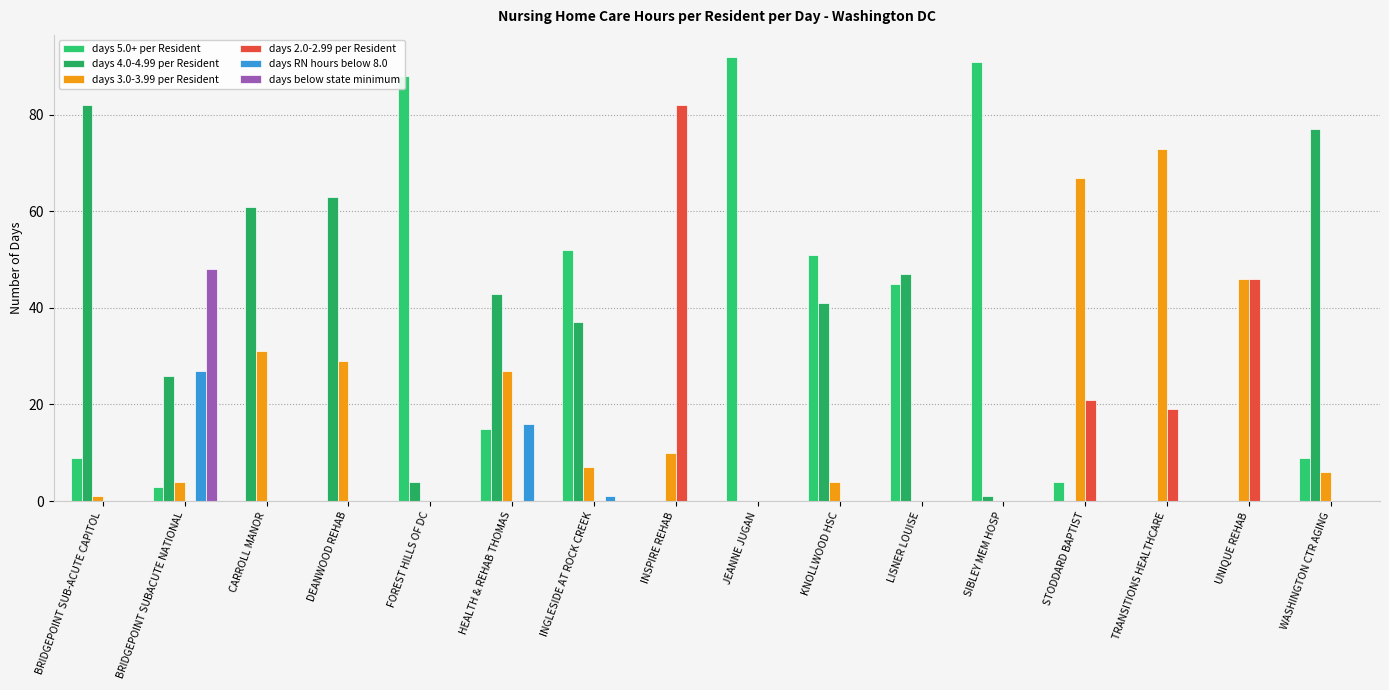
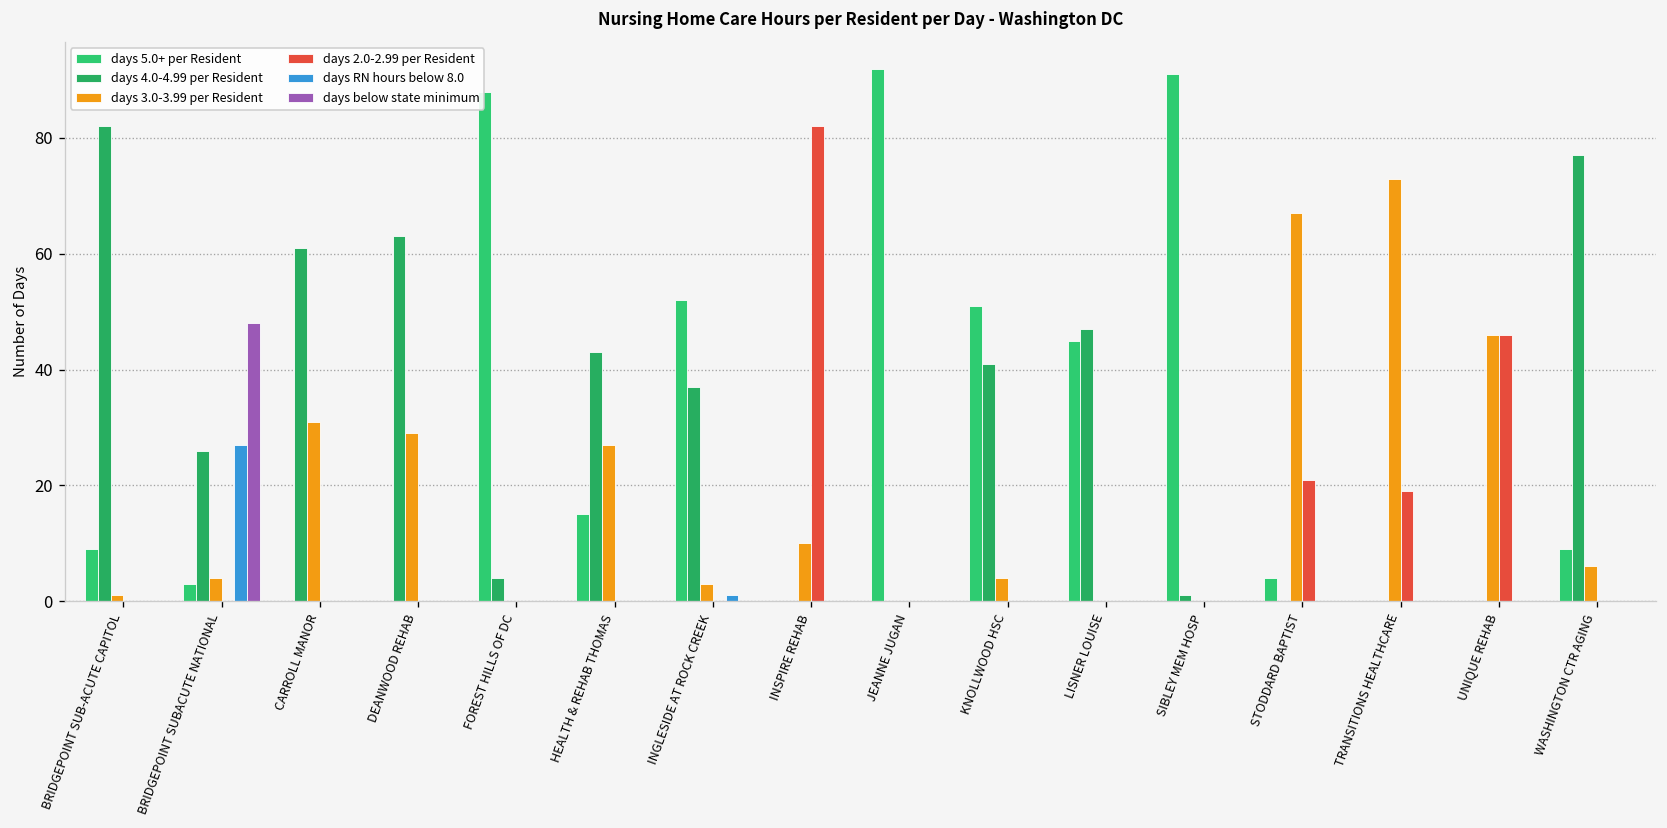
  {
    "days 3.0-3.99 per Resident": {
      "BRIDGEPOINT SUB-ACUTE CAPITOL": 1,
      "BRIDGEPOINT SUBACUTE NATIONAL": 4,
      "CARROLL MANOR": 31,
      "DEANWOOD REHAB": 29,
      "FOREST HILLS OF DC": 0,
      "HEALTH & REHAB THOMAS": 27,
-     "INGLESIDE AT ROCK CREEK": 7,
+     "INGLESIDE AT ROCK CREEK": 3,
      "INSPIRE REHAB": 10,
      "JEANNE JUGAN": 0,
      "KNOLLWOOD HSC": 4,
      "LISNER LOUISE": 0,
      "SIBLEY MEM HOSP": 0,
      "STODDARD BAPTIST": 67,
      "TRANSITIONS HEALTHCARE": 73,
      "UNIQUE REHAB": 46,
      "WASHINGTON CTR AGING": 6
    },
    "days 2.0-2.99 per Resident": {
      "BRIDGEPOINT SUB-ACUTE CAPITOL": 0,
      "BRIDGEPOINT SUBACUTE NATIONAL": 0,
      "CARROLL MANOR": 0,
      "DEANWOOD REHAB": 0,
      "FOREST HILLS OF DC": 0,
      "HEALTH & REHAB THOMAS": 0,
      "INGLESIDE AT ROCK CREEK": 0,
      "INSPIRE REHAB": 82,
      "JEANNE JUGAN": 0,
      "KNOLLWOOD HSC": 0,
      "LISNER LOUISE": 0,
      "SIBLEY MEM HOSP": 0,
      "STODDARD BAPTIST": 21,
      "TRANSITIONS HEALTHCARE": 19,
      "UNIQUE REHAB": 46,
      "WASHINGTON CTR AGING": 0
    },
    "days RN hours below 8.0": {
      "BRIDGEPOINT SUB-ACUTE CAPITOL": 0,
      "BRIDGEPOINT SUBACUTE NATIONAL": 27,
      "CARROLL MANOR": 0,
      "DEANWOOD REHAB": 0,
      "FOREST HILLS OF DC": 0,
-     "HEALTH & REHAB THOMAS": 16,
+     "HEALTH & REHAB THOMAS": 0,
      "INGLESIDE AT ROCK CREEK": 1,
      "INSPIRE REHAB": 0,
      "JEANNE JUGAN": 0,
      "KNOLLWOOD HSC": 0,
      "LISNER LOUISE": 0,
      "SIBLEY MEM HOSP": 0,
      "STODDARD BAPTIST": 0,
      "TRANSITIONS HEALTHCARE": 0,
      "UNIQUE REHAB": 0,
      "WASHINGTON CTR AGING": 0
    },
    "days below state minimum": {
      "BRIDGEPOINT SUB-ACUTE CAPITOL": 0,
      "BRIDGEPOINT SUBACUTE NATIONAL": 48,
      "CARROLL MANOR": 0,
      "DEANWOOD REHAB": 0,
      "FOREST HILLS OF DC": 0,
      "HEALTH & REHAB THOMAS": 0,
      "INGLESIDE AT ROCK CREEK": 0,
      "INSPIRE REHAB": 0,
      "JEANNE JUGAN": 0,
      "KNOLLWOOD HSC": 0,
      "LISNER LOUISE": 0,
      "SIBLEY MEM HOSP": 0,
      "STODDARD BAPTIST": 0,
      "TRANSITIONS HEALTHCARE": 0,
      "UNIQUE REHAB": 0,
      "WASHINGTON CTR AGING": 0
    }
  }
